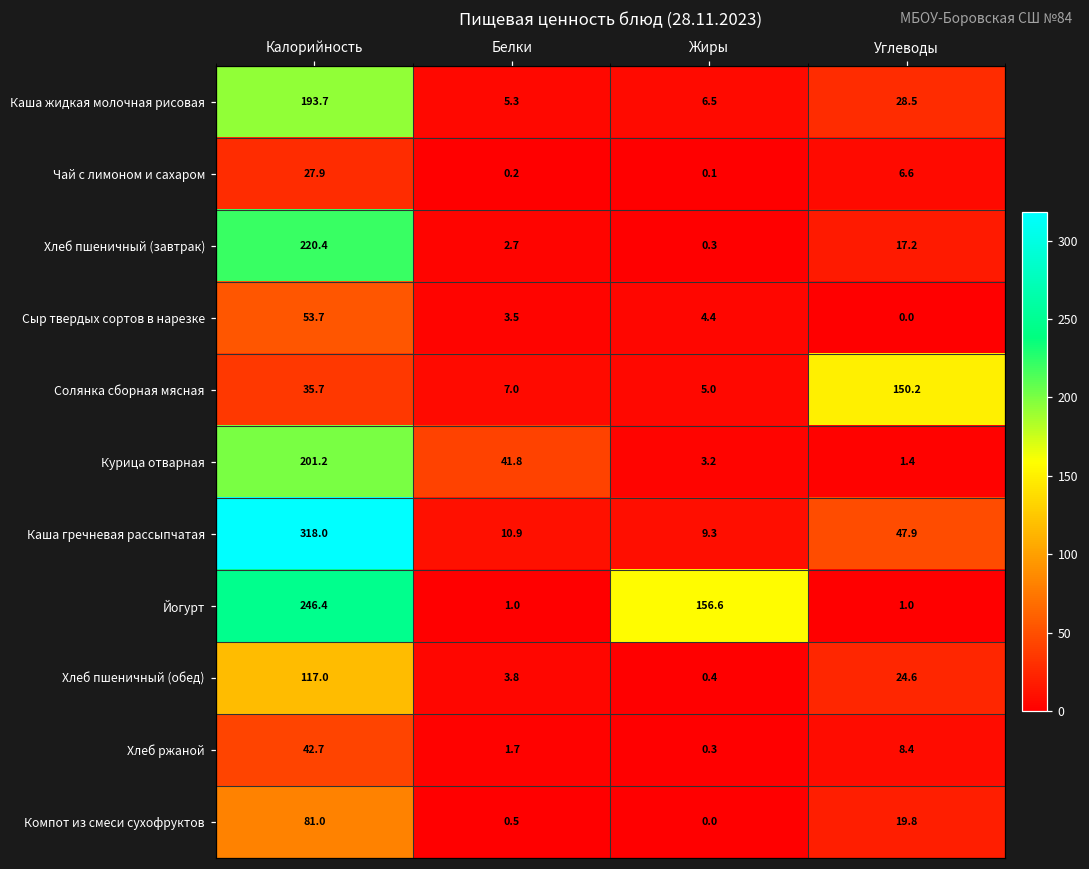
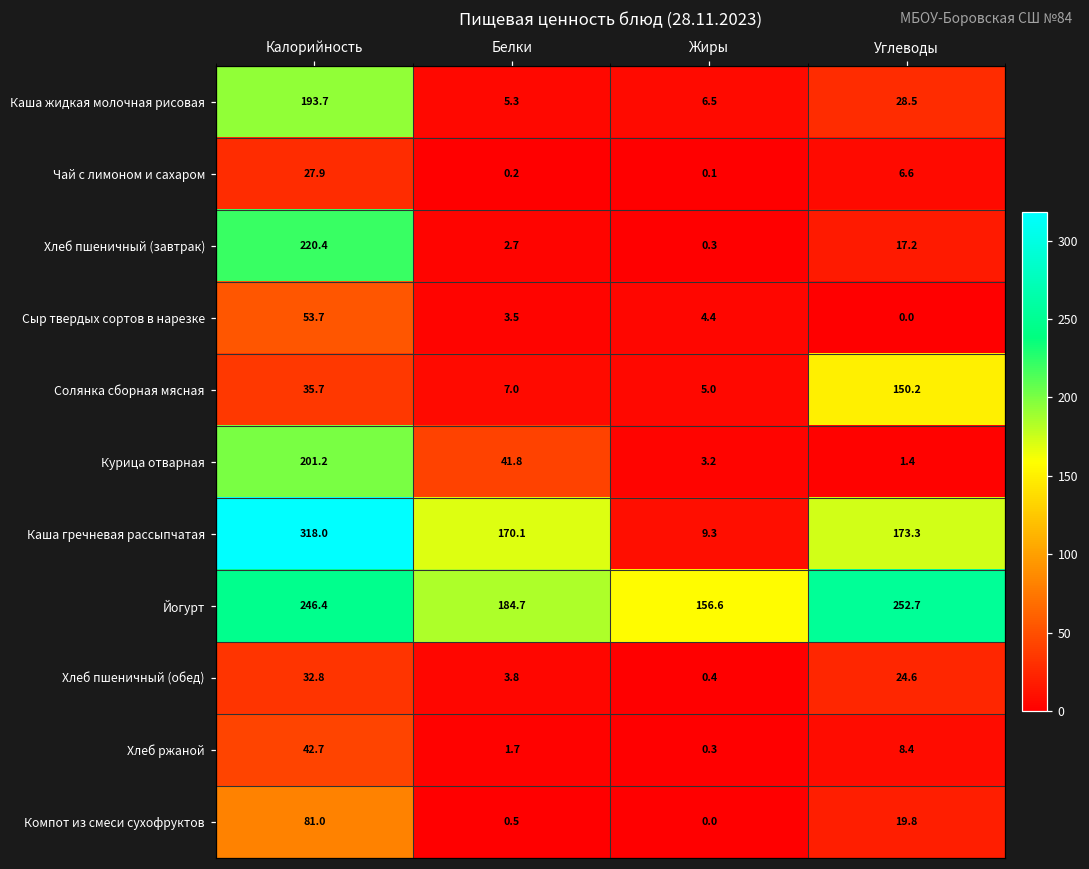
  {
    "Каша жидкая молочная рисовая": {
      "Калорийность": 193.7,
      "Белки": 5.3,
      "Жиры": 6.5,
      "Углеводы": 28.5
    },
    "Чай с лимоном и сахаром": {
      "Калорийность": 27.9,
      "Белки": 0.2,
      "Жиры": 0.1,
      "Углеводы": 6.6
    },
    "Хлеб пшеничный (завтрак)": {
      "Калорийность": 220.4,
      "Белки": 2.7,
      "Жиры": 0.3,
      "Углеводы": 17.2
    },
    "Сыр твердых сортов в нарезке": {
      "Калорийность": 53.7,
      "Белки": 3.5,
      "Жиры": 4.4,
      "Углеводы": 0.0
    },
    "Солянка сборная мясная": {
      "Калорийность": 35.7,
      "Белки": 7.0,
      "Жиры": 5.0,
      "Углеводы": 150.2
    },
    "Курица отварная": {
      "Калорийность": 201.2,
      "Белки": 41.8,
      "Жиры": 3.2,
      "Углеводы": 1.4
    },
    "Каша гречневая рассыпчатая": {
      "Калорийность": 318.0,
-     "Белки": 10.9,
+     "Белки": 170.1,
      "Жиры": 9.3,
-     "Углеводы": 47.9
+     "Углеводы": 173.3
    },
    "Йогурт": {
      "Калорийность": 246.4,
-     "Белки": 1.0,
+     "Белки": 184.7,
      "Жиры": 156.6,
-     "Углеводы": 1.0
+     "Углеводы": 252.7
    },
    "Хлеб пшеничный (обед)": {
-     "Калорийность": 117.0,
+     "Калорийность": 32.8,
      "Белки": 3.8,
      "Жиры": 0.4,
      "Углеводы": 24.6
    },
    "Хлеб ржаной": {
      "Калорийность": 42.7,
      "Белки": 1.7,
      "Жиры": 0.3,
      "Углеводы": 8.4
    },
    "Компот из смеси сухофруктов": {
      "Калорийность": 81.0,
      "Белки": 0.5,
      "Жиры": 0.0,
      "Углеводы": 19.8
    }
  }
